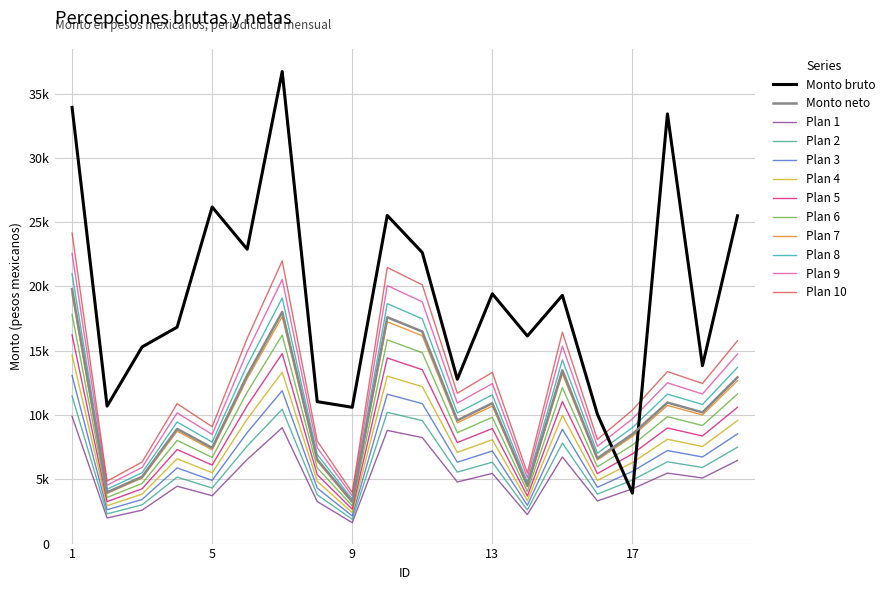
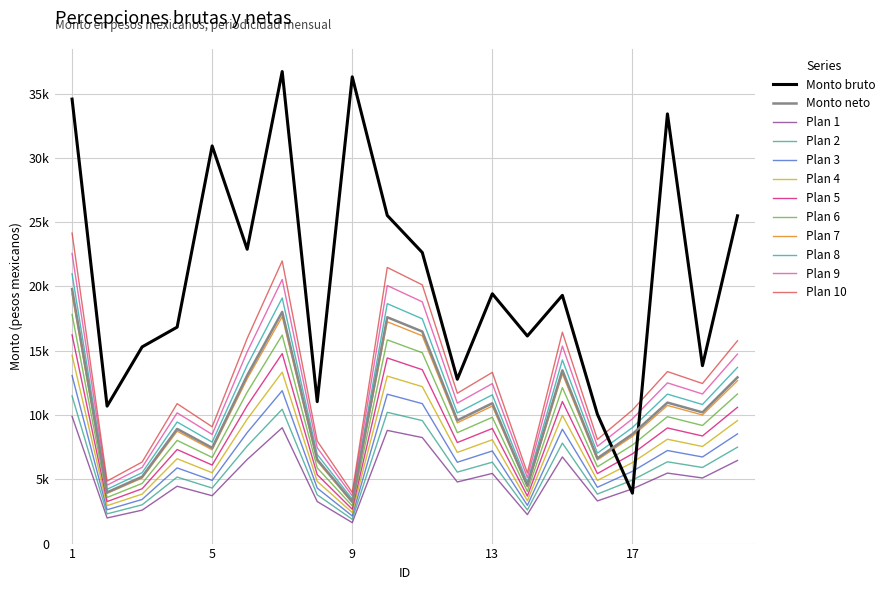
  {
    "Monto bruto": {
-     "1": 33900,
-     "5": 26200,
-     "9": 10600,
+     "1": 34600,
+     "5": 30900,
+     "9": 36300,
      "13": 19400,
      "17": 3900
    },
    "Monto neto": {
      "1": 19800,
      "13": 10900
    },
    "Plan 1": {
      "1": 9900,
      "5": 3700,
      "9": 1600,
      "13": 5500,
      "17": 4300
    },
    "Plan 3": {
      "1": 13100,
      "5": 4900,
      "9": 2100,
      "13": 7200,
      "17": 5600
    },
    "Plan 5": {
      "1": 16200,
      "5": 6100,
      "9": 2700,
      "13": 8900,
      "17": 7000
    },
    "Plan 6": {
      "1": 17800,
      "5": 6700,
      "9": 2900,
      "13": 9800,
      "17": 7700
    },
    "Plan 9": {
      "1": 22600,
      "5": 8500,
      "9": 3700,
      "13": 12400,
      "17": 9700
    },
    "Plan 10": {
      "1": 24100,
      "5": 9100,
      "9": 4000,
      "13": 13300,
      "17": 10400
    }
  }
